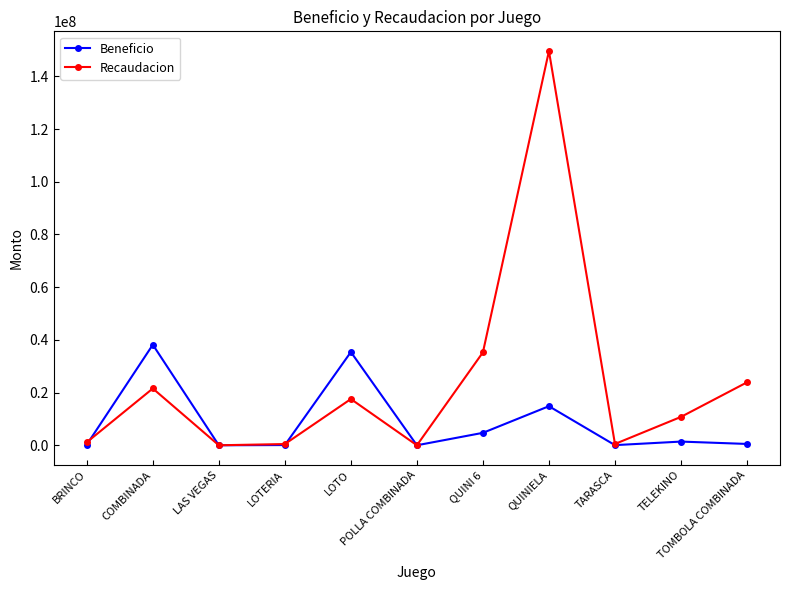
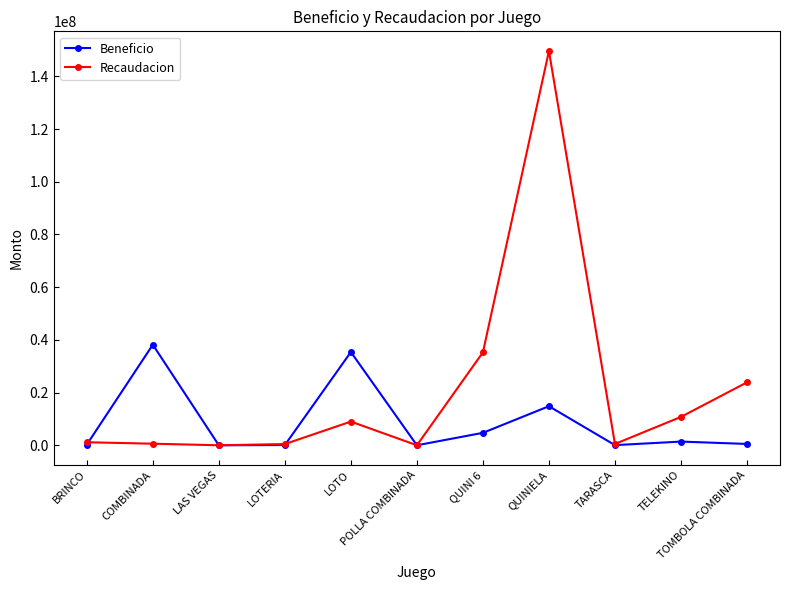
  {
    "Beneficio": {
      "COMBINADA": 38000000,
      "LOTO": 35000000,
      "QUINI 6": 5000000,
      "QUINIELA": 15000000,
      "TELEKINO": 1000000,
      "TOMBOLA COMBINADA": 1000000
    },
    "Recaudacion": {
-     "COMBINADA": 22000000,
-     "LOTO": 18000000,
+     "COMBINADA": 1000000,
+     "LOTO": 9000000,
      "QUINI 6": 35000000,
      "QUINIELA": 150000000,
      "TELEKINO": 11000000,
      "TOMBOLA COMBINADA": 24000000
    }
  }
